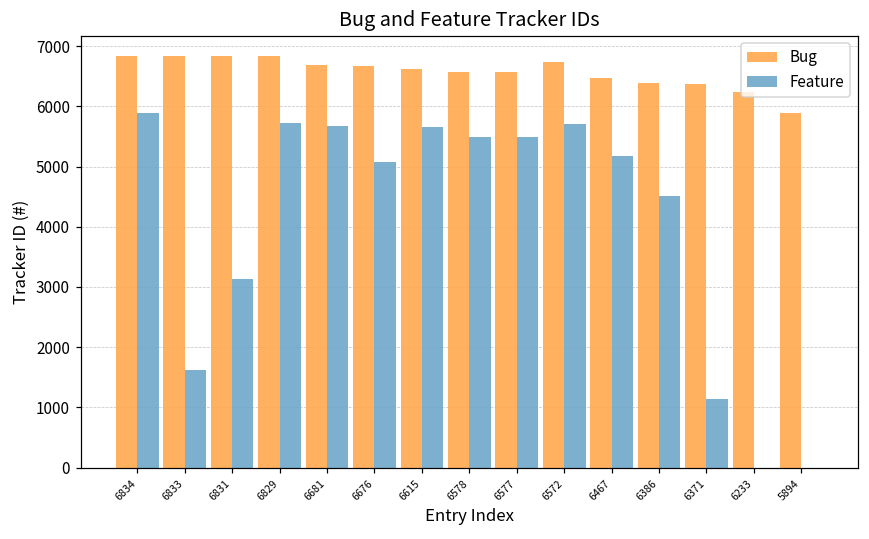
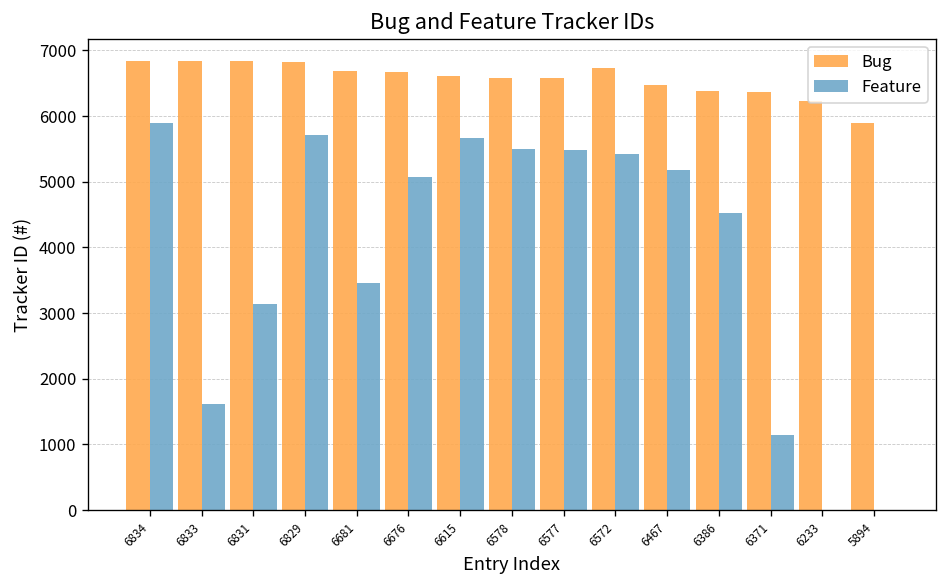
  {
    "Bug": {
      "6834": 6800,
      "6833": 6800,
      "6831": 6800,
      "6829": 6800,
      "6681": 6700,
      "6676": 6700,
      "6615": 6600,
      "6578": 6600,
      "6577": 6600,
      "6572": 6700,
      "6467": 6500,
      "6386": 6400,
      "6371": 6400,
      "5894": 5900
    },
    "Feature": {
      "6834": 5900,
      "6833": 1600,
      "6831": 3100,
      "6829": 5700,
-     "6681": 5700,
+     "6681": 3500,
      "6676": 5100,
      "6615": 5700,
      "6578": 5500,
      "6577": 5500,
-     "6572": 5700,
+     "6572": 5400,
      "6467": 5200,
      "6386": 4500,
      "6371": 1100,
      "6233": 0,
      "5894": 0
    }
  }
